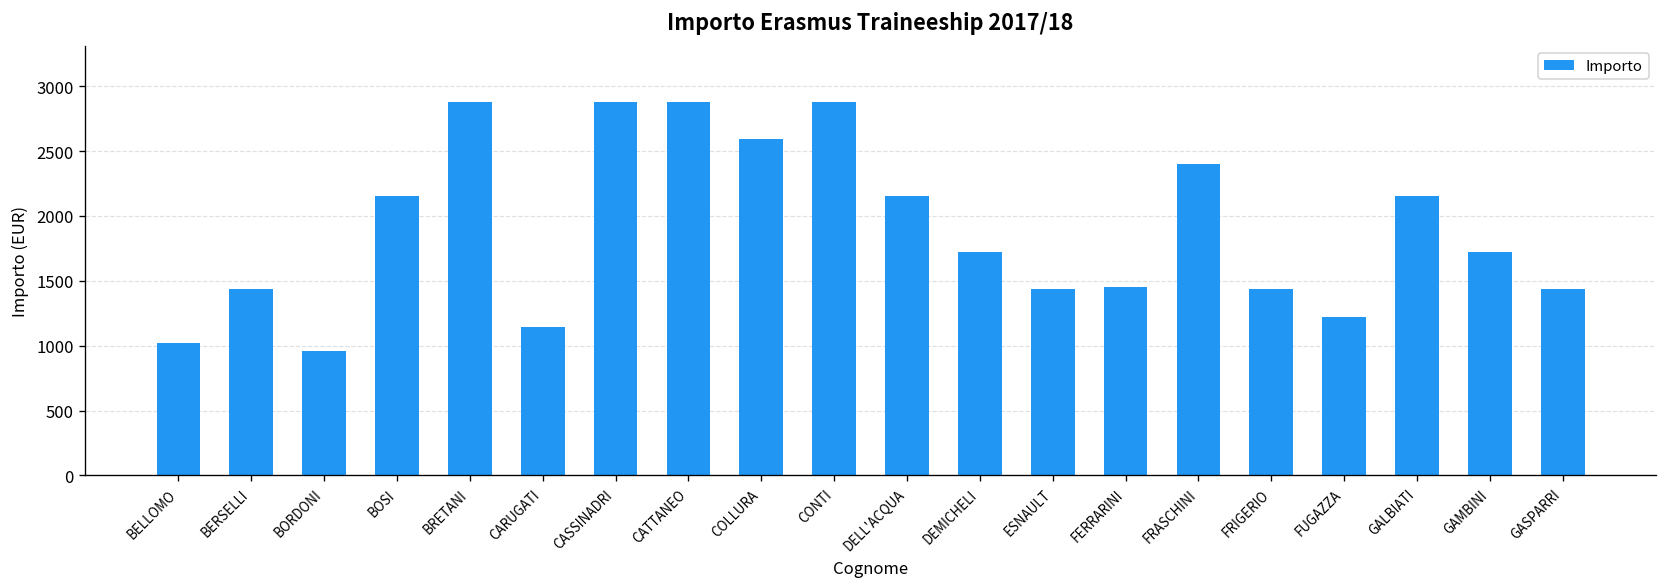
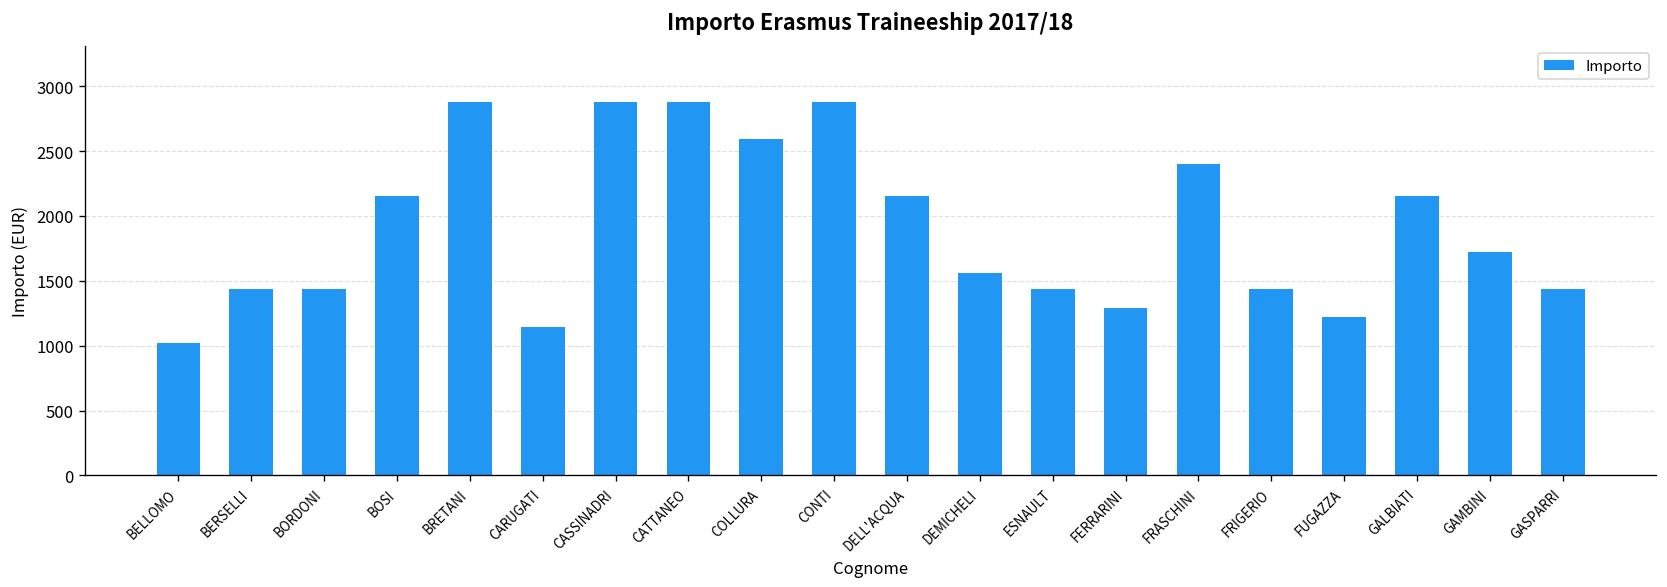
  {
    "BELLOMO": 1020,
    "BERSELLI": 1440,
-   "BORDONI": 960,
+   "BORDONI": 1440,
    "BOSI": 2150,
    "BRETANI": 2880,
    "CARUGATI": 1150,
    "CASSINADRI": 2880,
    "CATTANEO": 2880,
    "COLLURA": 2590,
    "CONTI": 2880,
    "DELL'ACQUA": 2150,
-   "DEMICHELI": 1720,
+   "DEMICHELI": 1560,
    "ESNAULT": 1440,
-   "FERRARINI": 1450,
+   "FERRARINI": 1290,
    "FRASCHINI": 2400,
    "FRIGERIO": 1440,
    "FUGAZZA": 1220,
    "GALBIATI": 2150,
    "GAMBINI": 1720,
    "GASPARRI": 1440
  }
